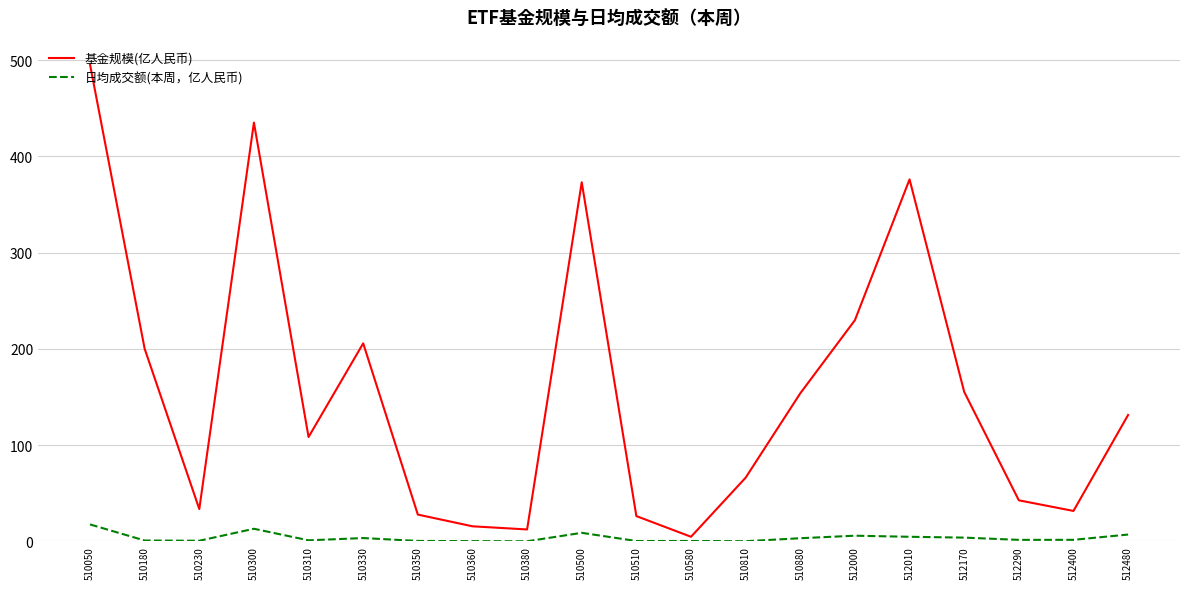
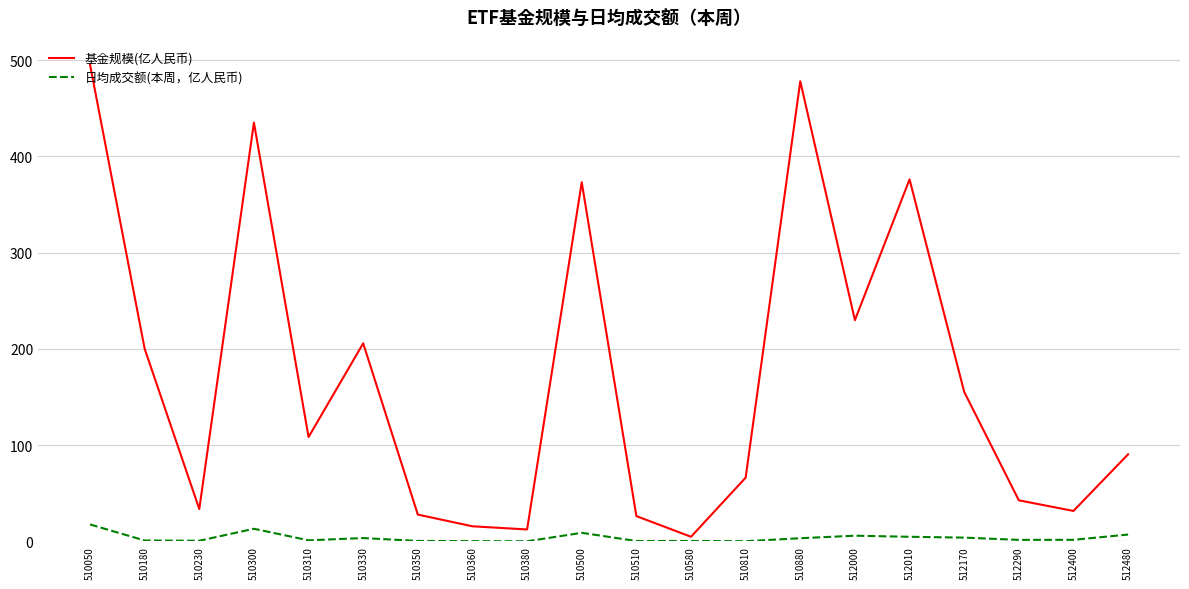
  {
    "基金规模(亿人民币)": {
      "510050": 500,
      "510180": 200,
      "510230": 30,
      "510300": 440,
      "510310": 110,
      "510330": 210,
      "510350": 30,
      "510360": 20,
      "510380": 10,
      "510500": 370,
      "510510": 30,
      "510580": 0,
      "510810": 70,
-     "510880": 150,
+     "510880": 480,
      "512000": 230,
      "512010": 380,
      "512170": 160,
      "512290": 40,
      "512400": 30,
-     "512480": 130
+     "512480": 90
    },
    "日均成交额(本周，亿人民币)": {
      "510050": 20,
      "510180": 0,
      "510230": 0,
      "510300": 10,
      "510310": 0,
      "510330": 0,
      "510350": 0,
      "510360": 0,
      "510380": 0,
      "510500": 10,
      "510510": 0,
      "510580": 0,
      "510810": 0,
      "510880": 0,
      "512000": 10,
      "512010": 0,
      "512170": 0,
      "512290": 0,
      "512400": 0,
      "512480": 10
    }
  }
